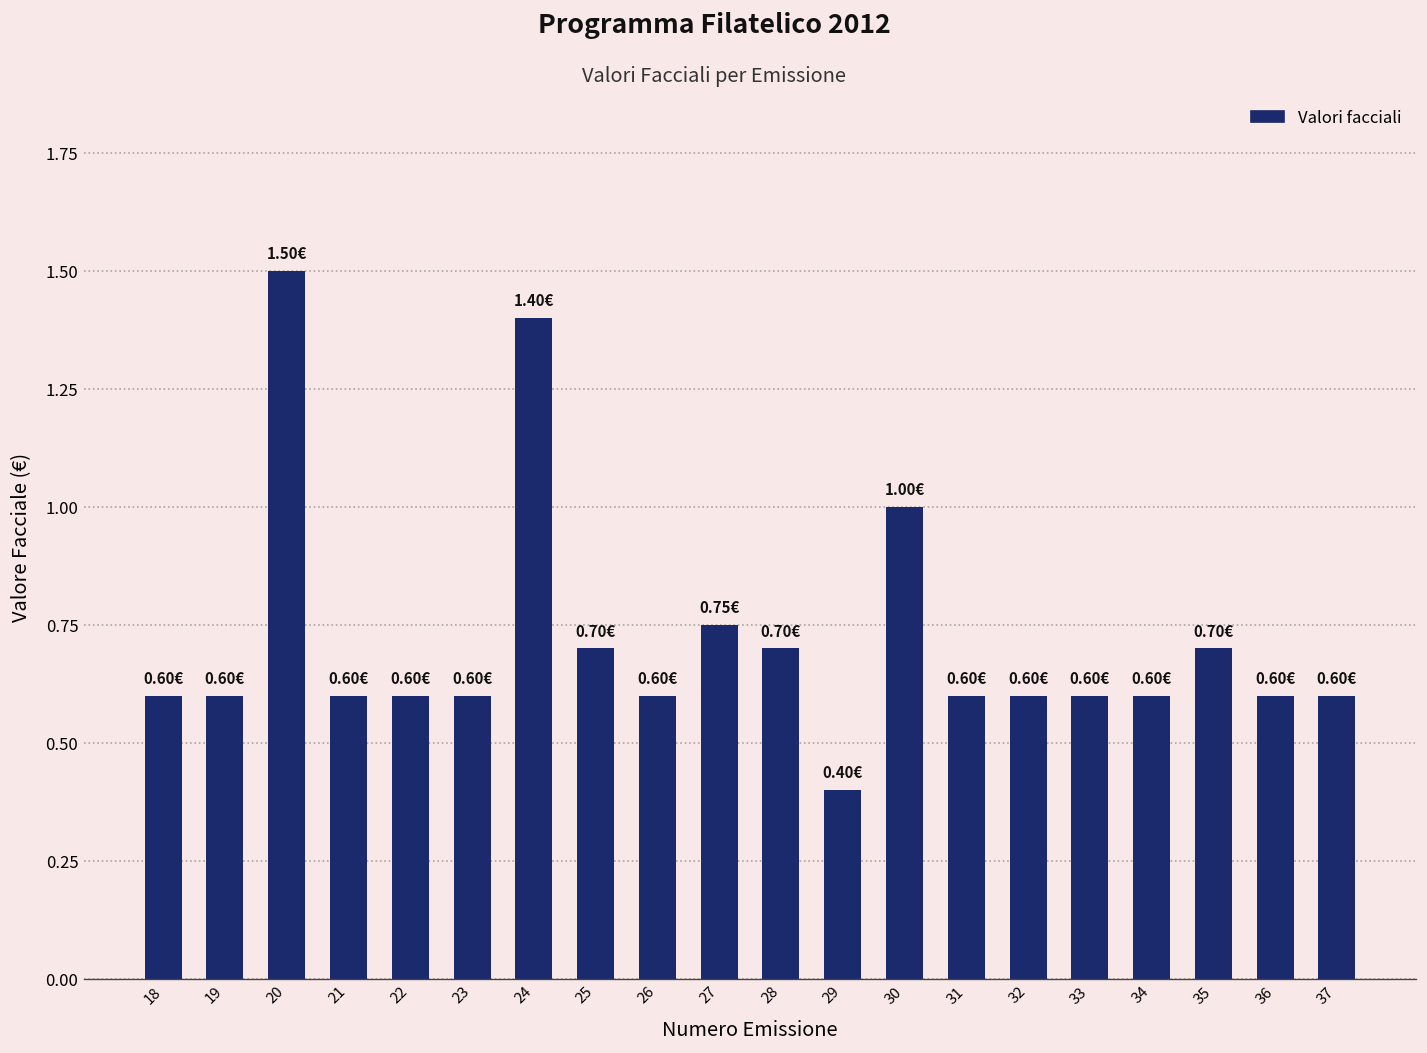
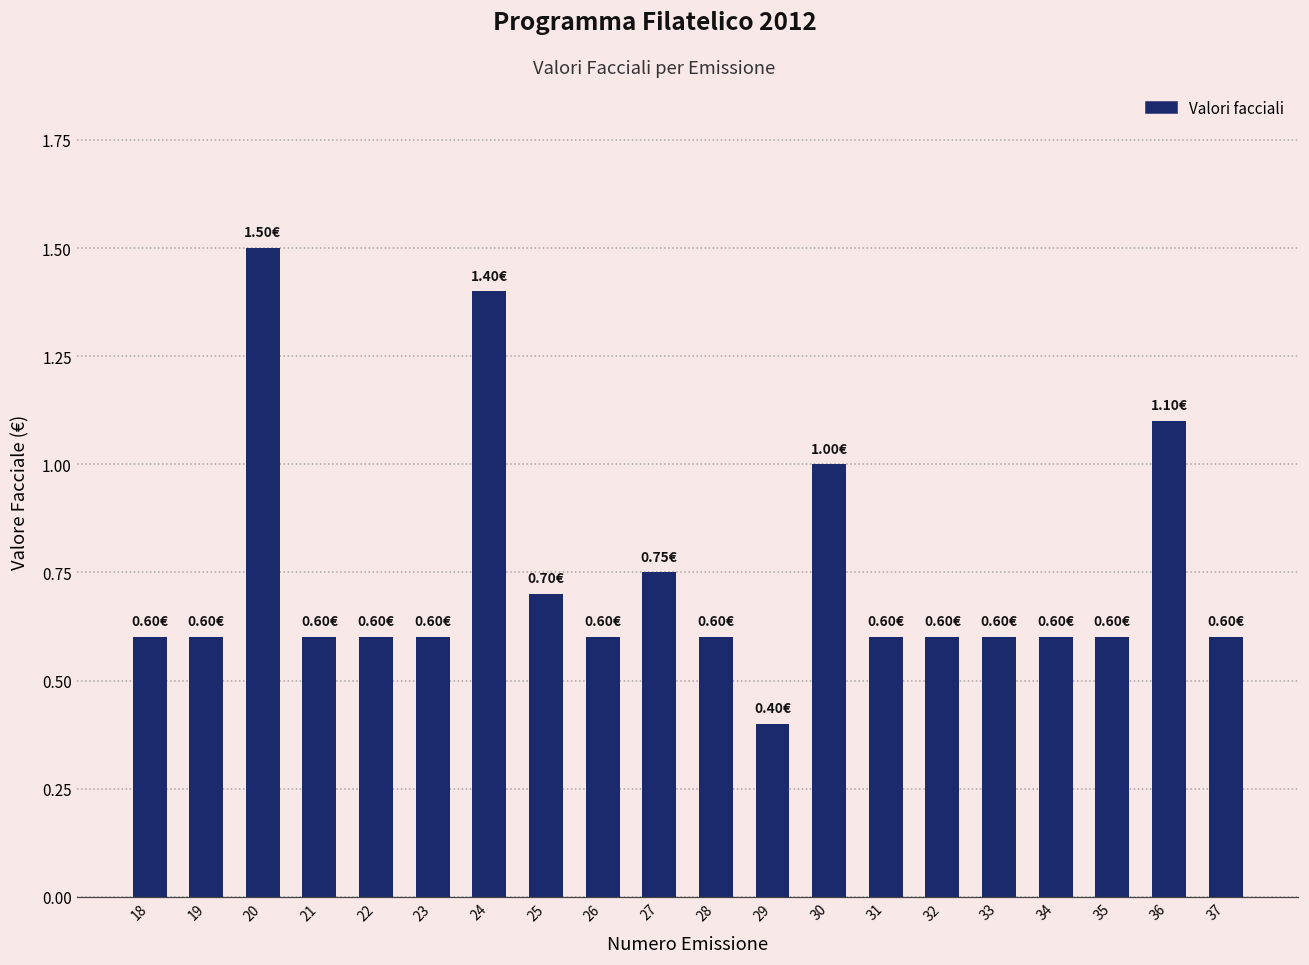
  {
    "18": "0.60€",
    "19": "0.60€",
    "20": "1.50€",
    "21": "0.60€",
    "22": "0.60€",
    "23": "0.60€",
    "24": "1.40€",
    "25": "0.70€",
    "26": "0.60€",
    "27": "0.75€",
-   "28": "0.70€",
+   "28": "0.60€",
    "29": "0.40€",
    "30": "1.00€",
    "31": "0.60€",
    "32": "0.60€",
    "33": "0.60€",
    "34": "0.60€",
-   "35": "0.70€",
-   "36": "0.60€",
+   "35": "0.60€",
+   "36": "1.10€",
    "37": "0.60€"
  }
